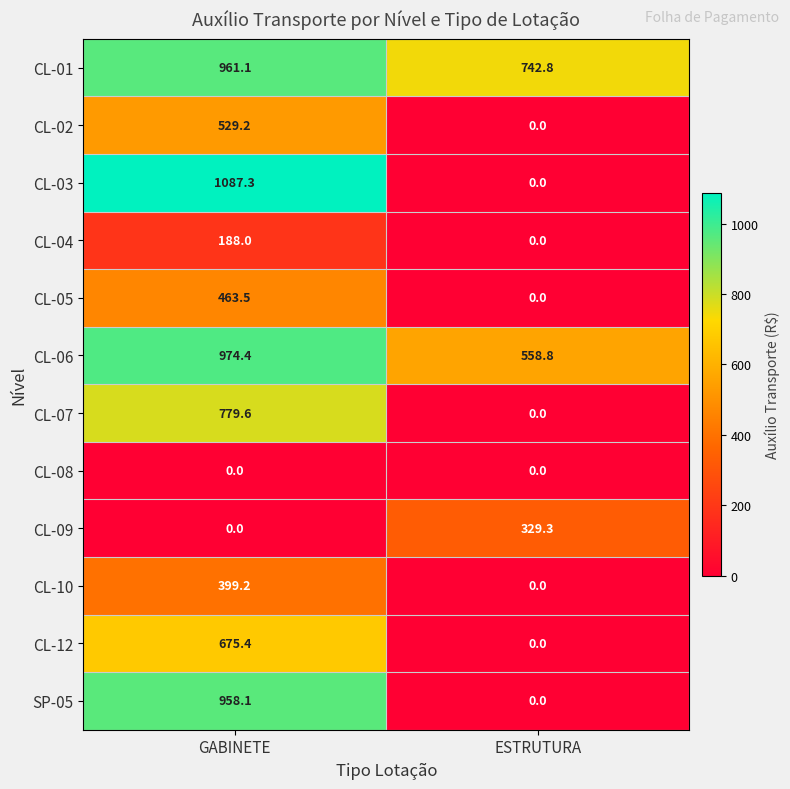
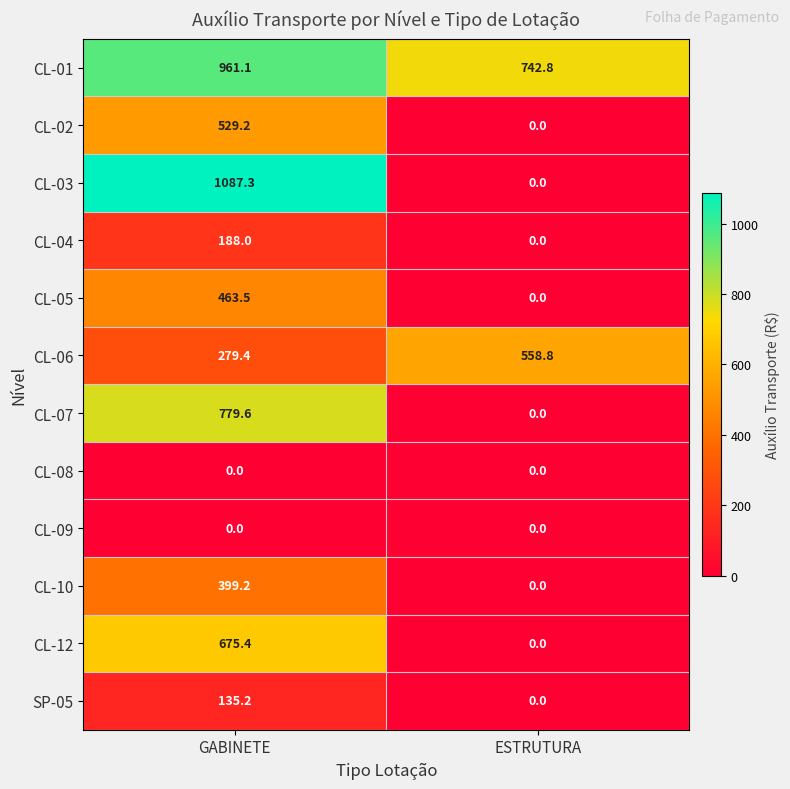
  {
    "CL-01": {
      "GABINETE": 961.1,
      "ESTRUTURA": 742.8
    },
    "CL-02": {
      "GABINETE": 529.2,
      "ESTRUTURA": 0.0
    },
    "CL-03": {
      "GABINETE": 1087.3,
      "ESTRUTURA": 0.0
    },
    "CL-04": {
      "GABINETE": 188.0,
      "ESTRUTURA": 0.0
    },
    "CL-05": {
      "GABINETE": 463.5,
      "ESTRUTURA": 0.0
    },
    "CL-06": {
-     "GABINETE": 974.4,
+     "GABINETE": 279.4,
      "ESTRUTURA": 558.8
    },
    "CL-07": {
      "GABINETE": 779.6,
      "ESTRUTURA": 0.0
    },
    "CL-08": {
      "GABINETE": 0.0,
      "ESTRUTURA": 0.0
    },
    "CL-09": {
      "GABINETE": 0.0,
-     "ESTRUTURA": 329.3
+     "ESTRUTURA": 0.0
    },
    "CL-10": {
      "GABINETE": 399.2,
      "ESTRUTURA": 0.0
    },
    "CL-12": {
      "GABINETE": 675.4,
      "ESTRUTURA": 0.0
    },
    "SP-05": {
-     "GABINETE": 958.1,
+     "GABINETE": 135.2,
      "ESTRUTURA": 0.0
    }
  }
